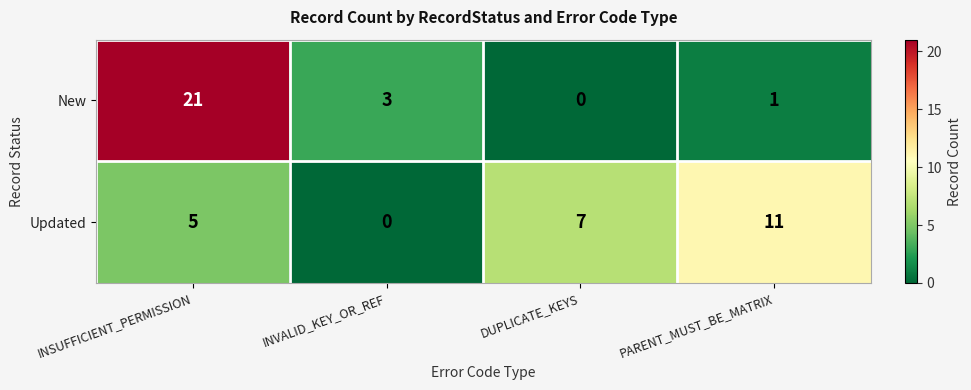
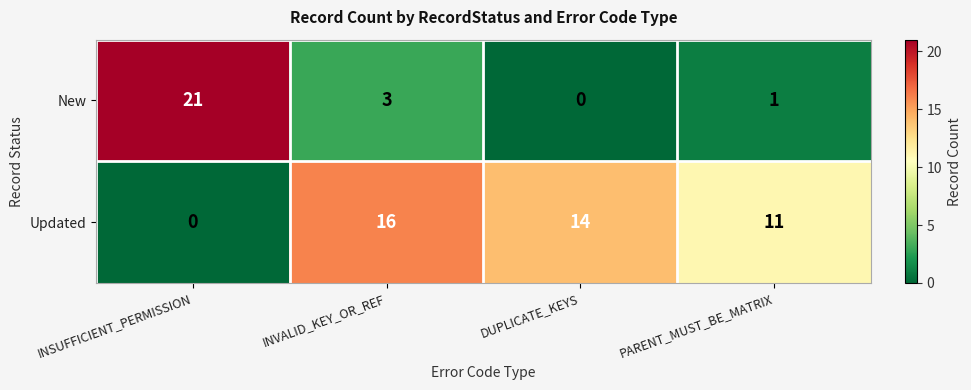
  {
    "New": {
      "INSUFFICIENT_PERMISSION": 21,
      "INVALID_KEY_OR_REF": 3,
      "DUPLICATE_KEYS": 0,
      "PARENT_MUST_BE_MATRIX": 1
    },
    "Updated": {
-     "INSUFFICIENT_PERMISSION": 5,
-     "INVALID_KEY_OR_REF": 0,
-     "DUPLICATE_KEYS": 7,
+     "INSUFFICIENT_PERMISSION": 0,
+     "INVALID_KEY_OR_REF": 16,
+     "DUPLICATE_KEYS": 14,
      "PARENT_MUST_BE_MATRIX": 11
    }
  }
